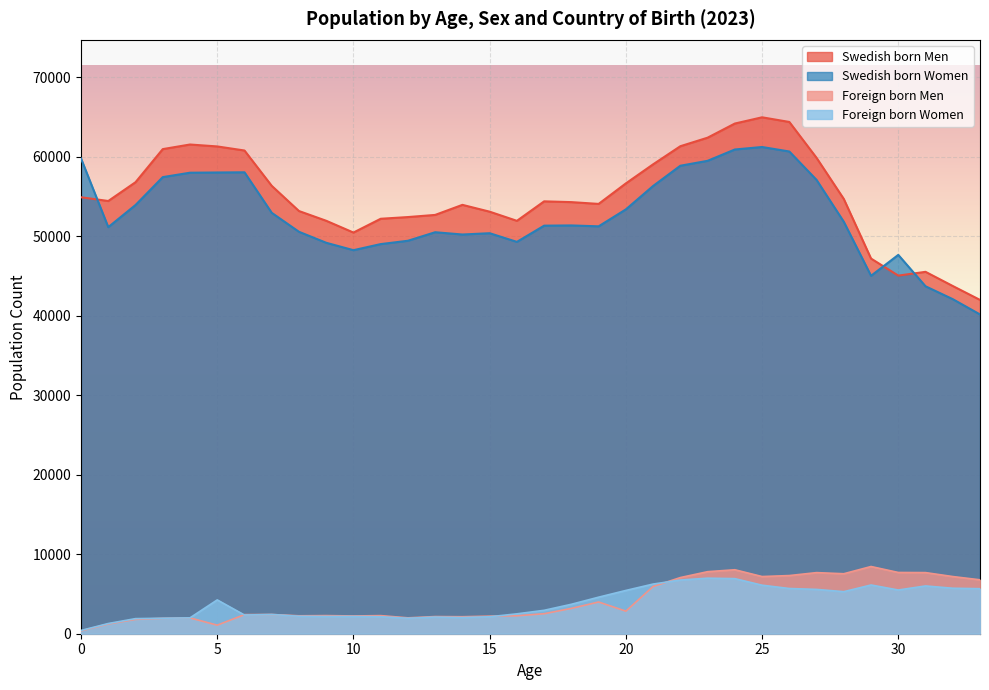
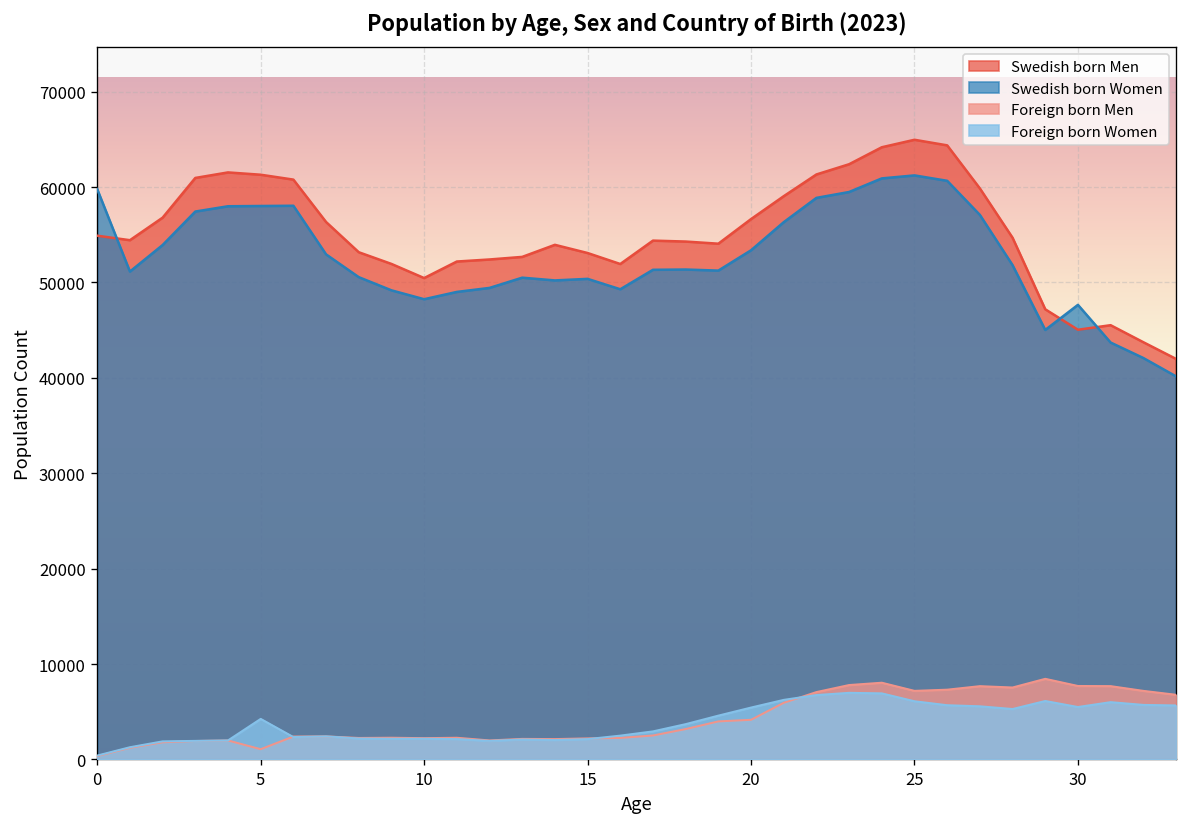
  {
    "Swedish born Men": {
      "0": 55000,
      "5": 61000,
      "10": 50000,
      "15": 53000,
      "20": 57000,
      "25": 65000,
      "30": 45000
    },
    "Swedish born Women": {
      "0": 60000,
      "5": 58000,
      "10": 48000,
      "15": 50000,
      "20": 53000,
      "25": 61000,
      "30": 48000
    },
    "Foreign born Men": {
      "5": 1000,
-     "20": 3000,
+     "20": 4000,
      "25": 7000,
      "30": 8000
    },
    "Foreign born Women": {
      "5": 4000,
      "20": 5000,
      "25": 6000,
      "30": 5000
    }
  }
